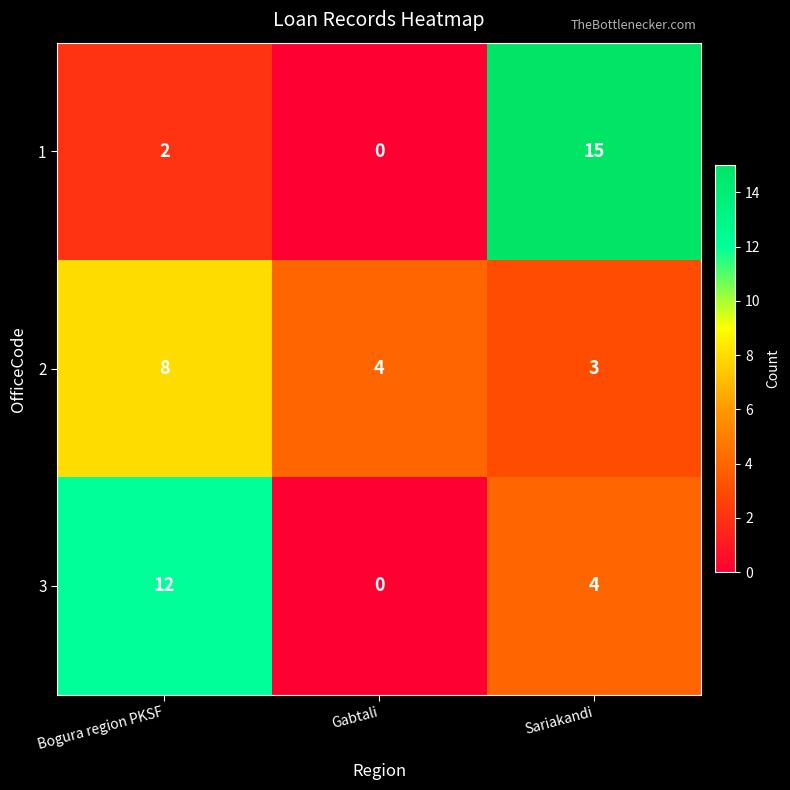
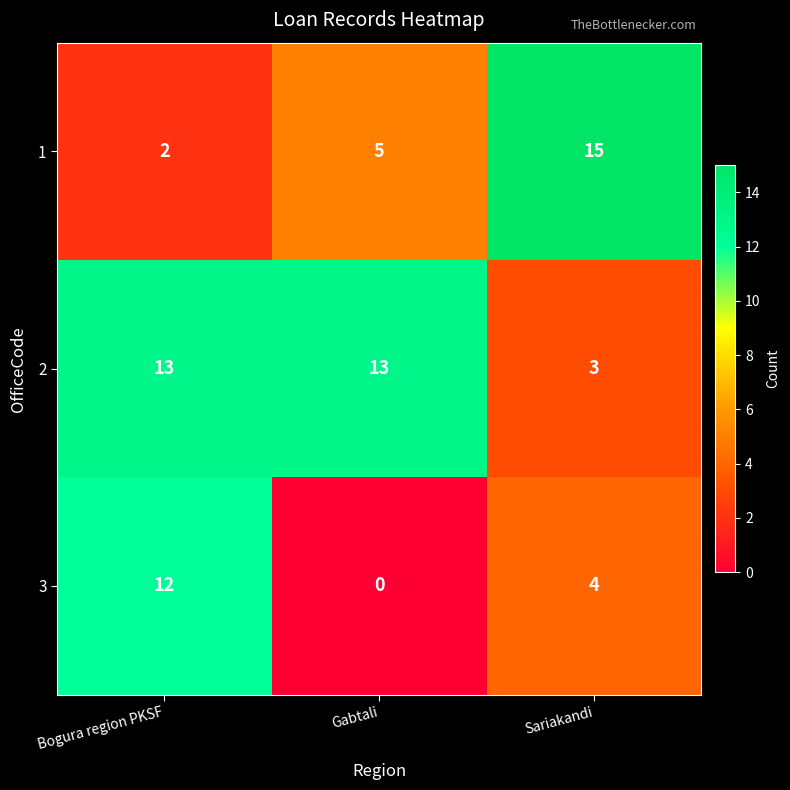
  {
    "1": {
      "Bogura region PKSF": 2,
-     "Gabtali": 0,
+     "Gabtali": 5,
      "Sariakandi": 15
    },
    "2": {
-     "Bogura region PKSF": 8,
-     "Gabtali": 4,
+     "Bogura region PKSF": 13,
+     "Gabtali": 13,
      "Sariakandi": 3
    },
    "3": {
      "Bogura region PKSF": 12,
      "Gabtali": 0,
      "Sariakandi": 4
    }
  }
